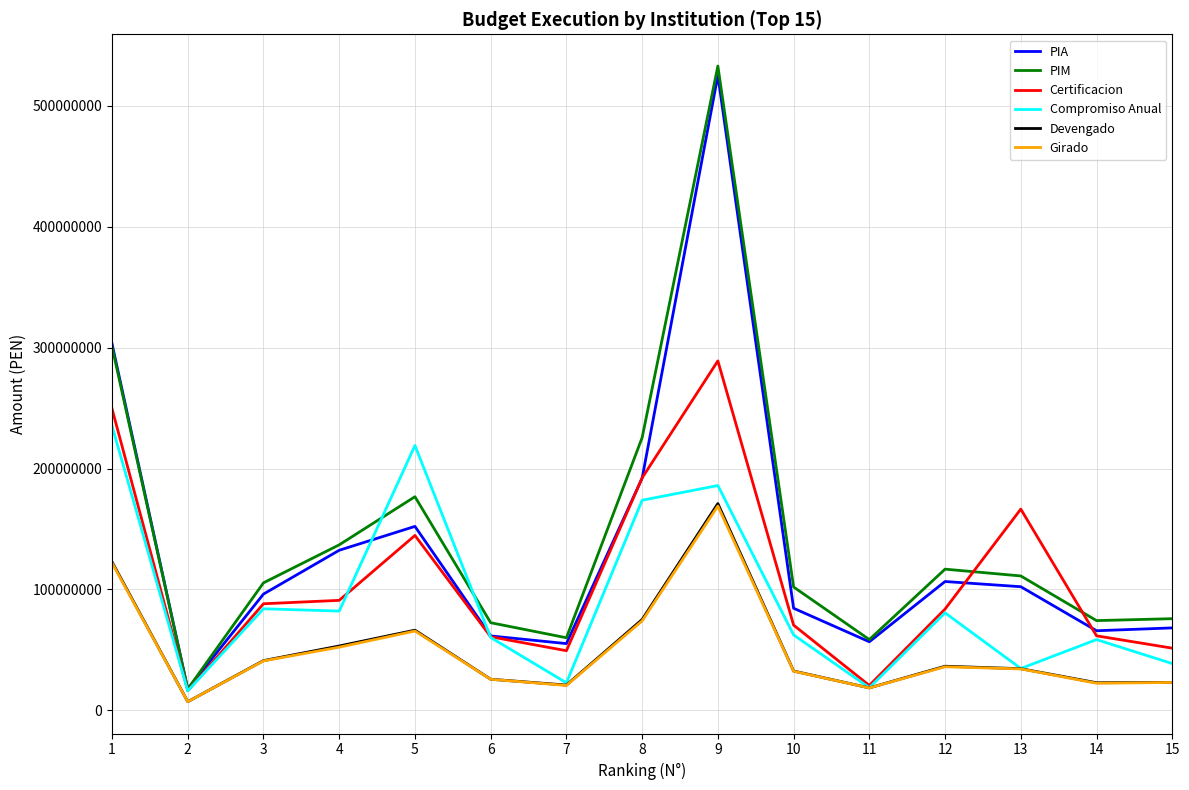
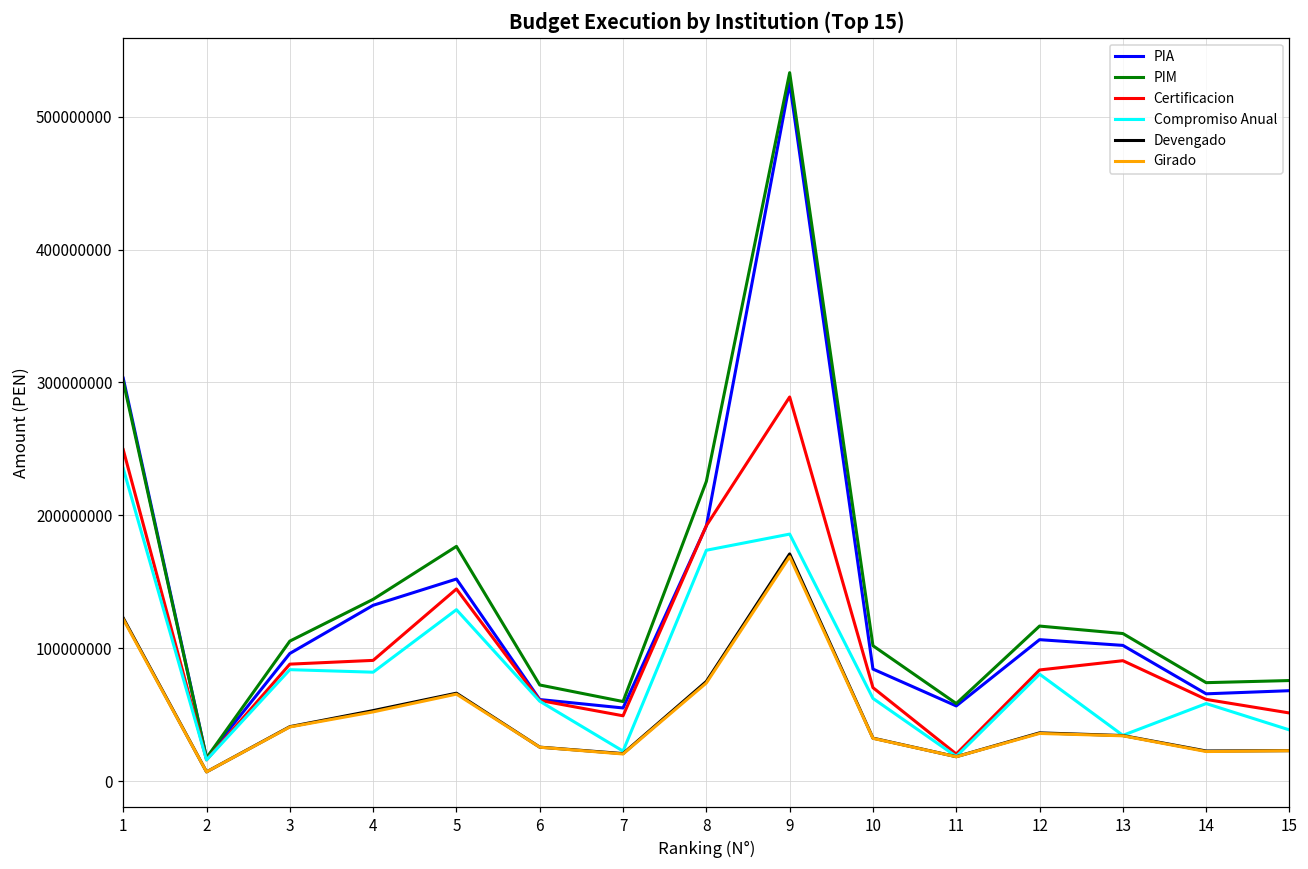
  {
    "PIA": {
      "1": 303000000,
      "3": 96000000,
      "4": 132000000,
      "5": 152000000,
      "7": 55000000,
      "9": 525000000,
      "10": 84000000,
      "12": 107000000,
      "13": 102000000,
      "14": 66000000,
      "15": 68000000
    },
    "PIM": {
      "1": 301000000,
      "3": 105000000,
      "4": 137000000,
      "5": 177000000,
      "6": 72000000,
      "7": 60000000,
      "8": 226000000,
      "9": 533000000,
      "10": 102000000,
      "12": 117000000,
      "13": 111000000,
      "14": 74000000,
      "15": 76000000
    },
    "Certificacion": {
      "1": 249000000,
      "3": 88000000,
      "4": 91000000,
      "5": 145000000,
      "7": 49000000,
      "9": 289000000,
      "10": 70000000,
      "12": 84000000,
-     "13": 166000000,
+     "13": 91000000,
      "14": 62000000,
      "15": 51000000
    },
    "Compromiso Anual": {
      "1": 235000000,
      "3": 84000000,
      "4": 82000000,
-     "5": 219000000,
+     "5": 129000000,
      "8": 174000000,
      "9": 186000000,
      "10": 62000000,
      "12": 81000000,
      "14": 58000000,
      "15": 39000000
    }
  }
